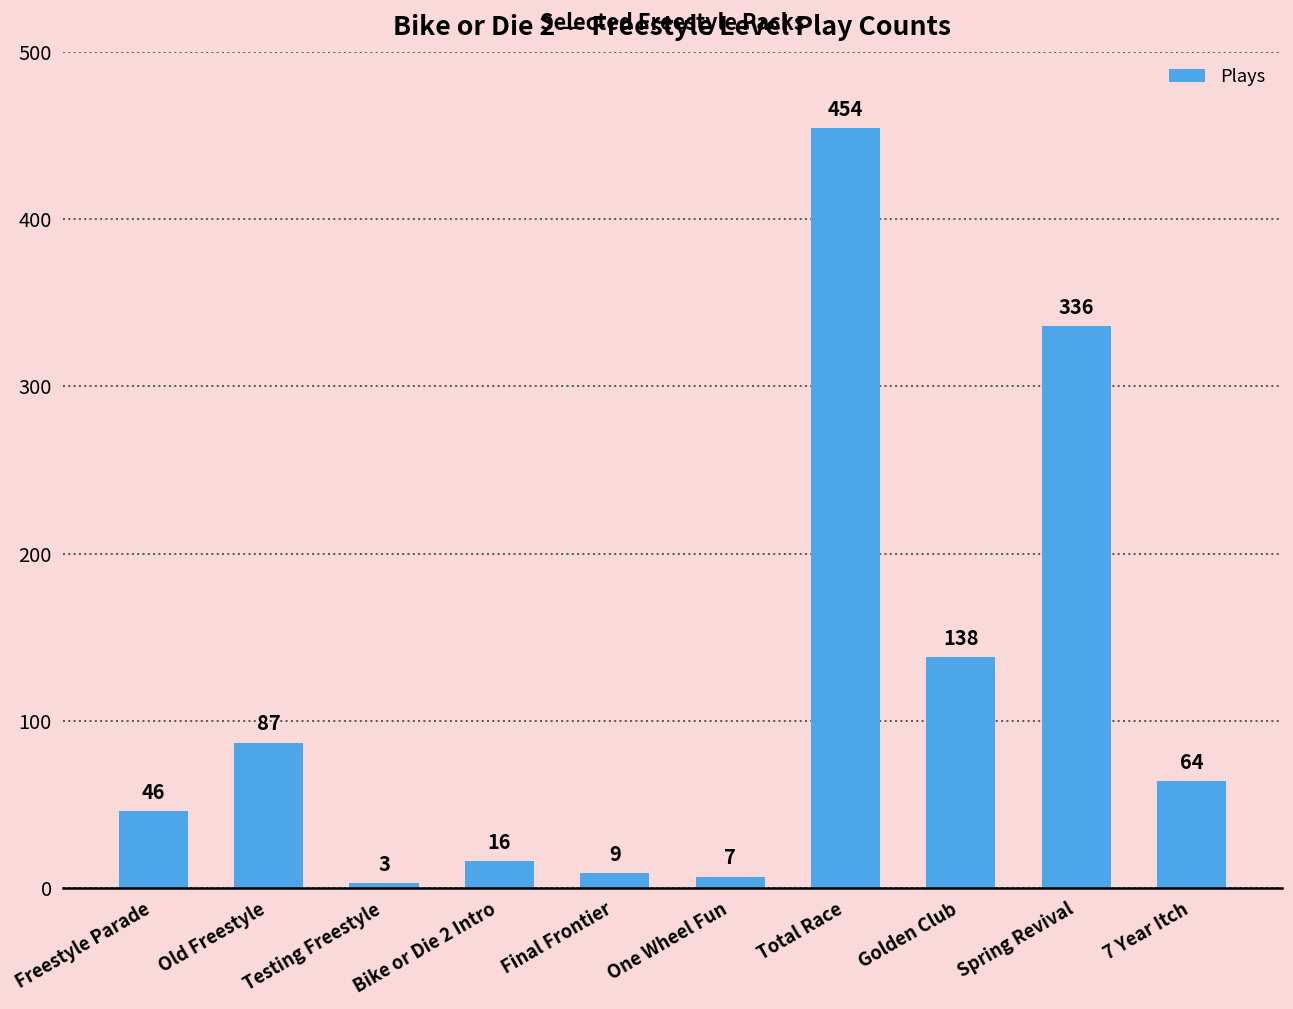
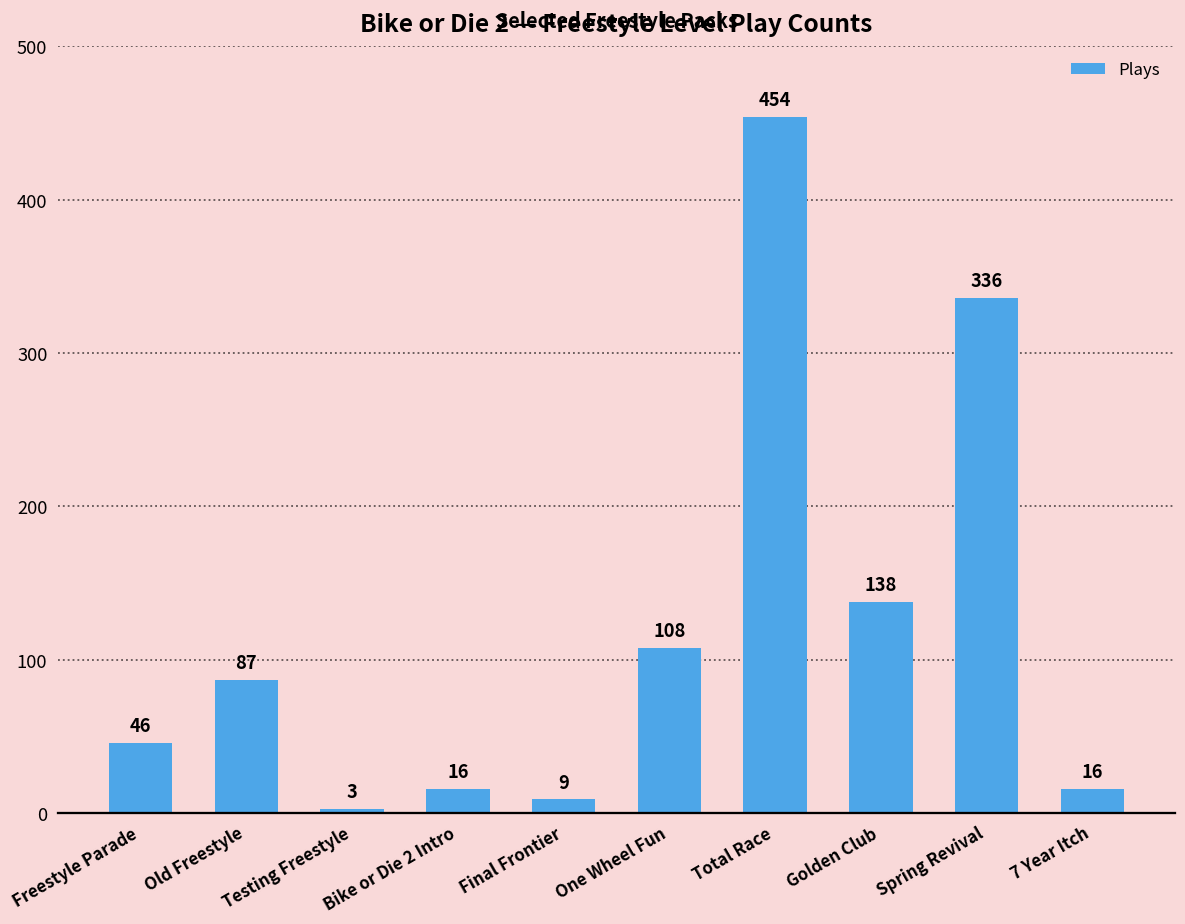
  {
    "Freestyle Parade": 46,
    "Old Freestyle": 87,
    "Testing Freestyle": 3,
    "Bike or Die 2 Intro": 16,
    "Final Frontier": 9,
-   "One Wheel Fun": 7,
+   "One Wheel Fun": 108,
    "Total Race": 454,
    "Golden Club": 138,
    "Spring Revival": 336,
-   "7 Year Itch": 64
+   "7 Year Itch": 16
  }
